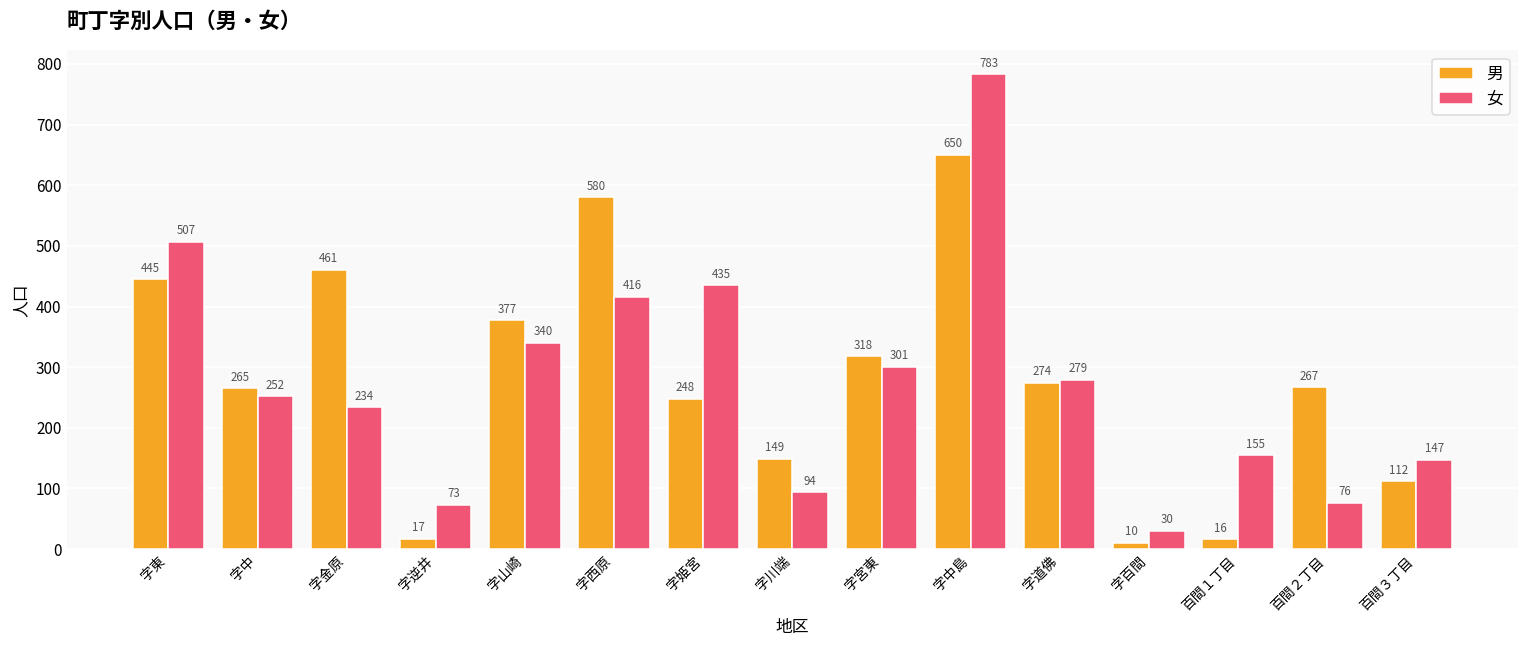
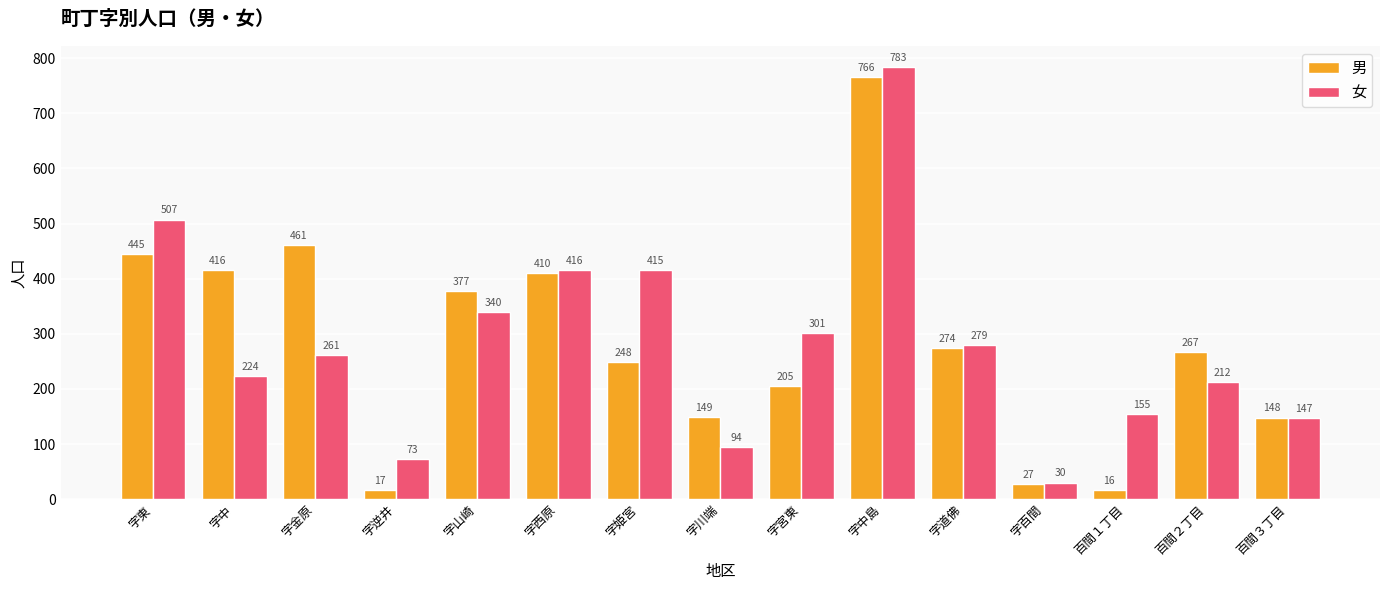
  {
    "男": {
      "字東": 445,
-     "字中": 265,
+     "字中": 416,
      "字金原": 461,
      "字逆井": 17,
      "字山崎": 377,
-     "字西原": 580,
+     "字西原": 410,
      "字姫宮": 248,
      "字川端": 149,
-     "字宮東": 318,
-     "字中島": 650,
+     "字宮東": 205,
+     "字中島": 766,
      "字道佛": 274,
-     "字百間": 10,
+     "字百間": 27,
      "百間１丁目": 16,
      "百間２丁目": 267,
-     "百間３丁目": 112
+     "百間３丁目": 148
    },
    "女": {
      "字東": 507,
-     "字中": 252,
-     "字金原": 234,
+     "字中": 224,
+     "字金原": 261,
      "字逆井": 73,
      "字山崎": 340,
      "字西原": 416,
-     "字姫宮": 435,
+     "字姫宮": 415,
      "字川端": 94,
      "字宮東": 301,
      "字中島": 783,
      "字道佛": 279,
      "字百間": 30,
      "百間１丁目": 155,
-     "百間２丁目": 76,
+     "百間２丁目": 212,
      "百間３丁目": 147
    }
  }
